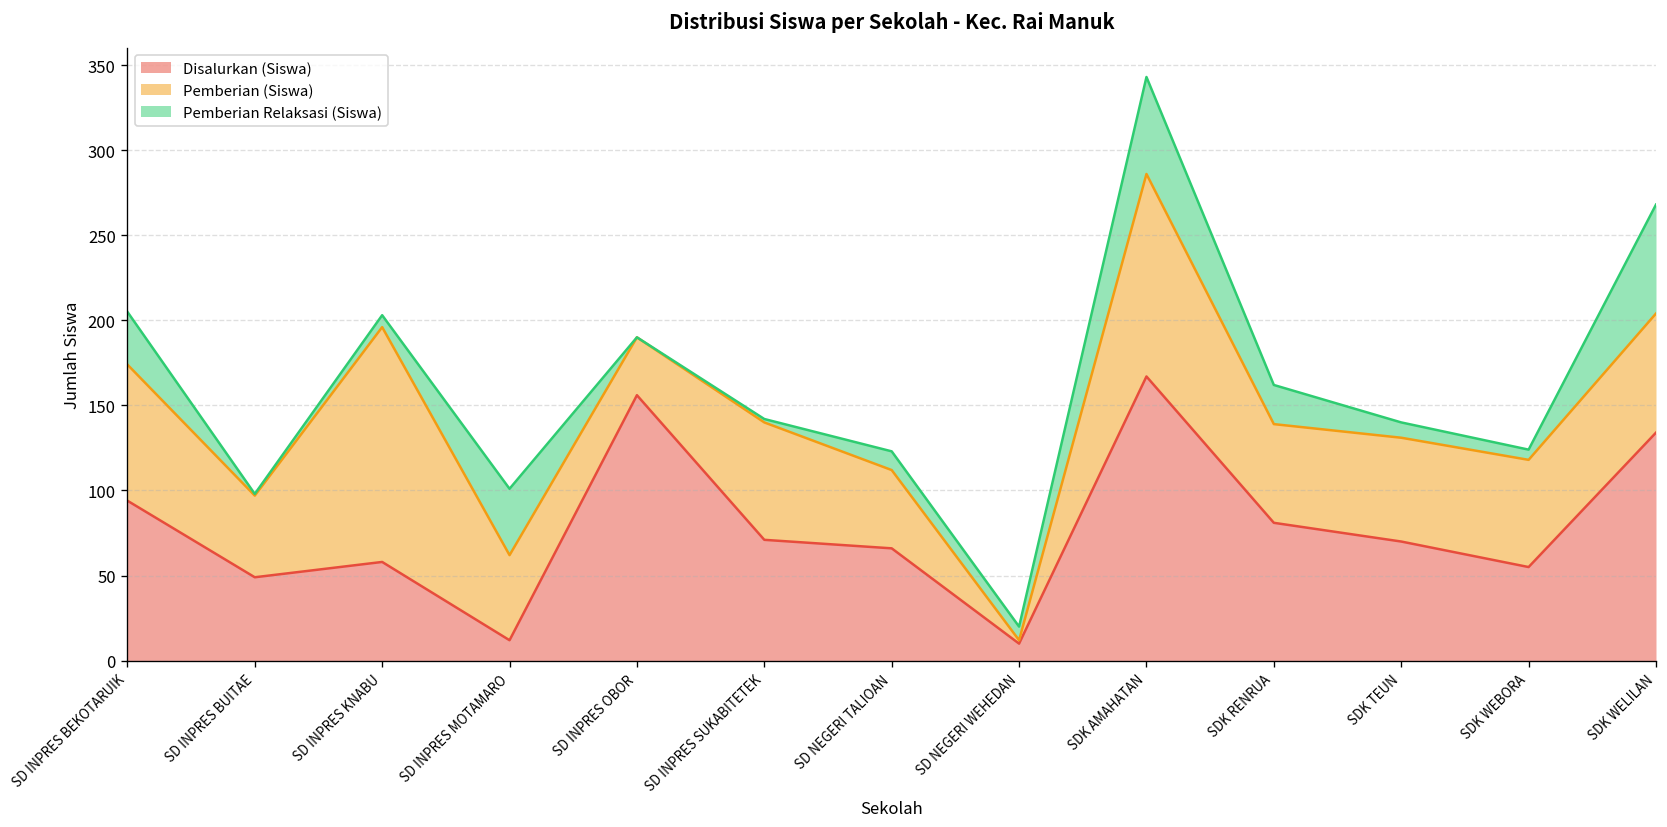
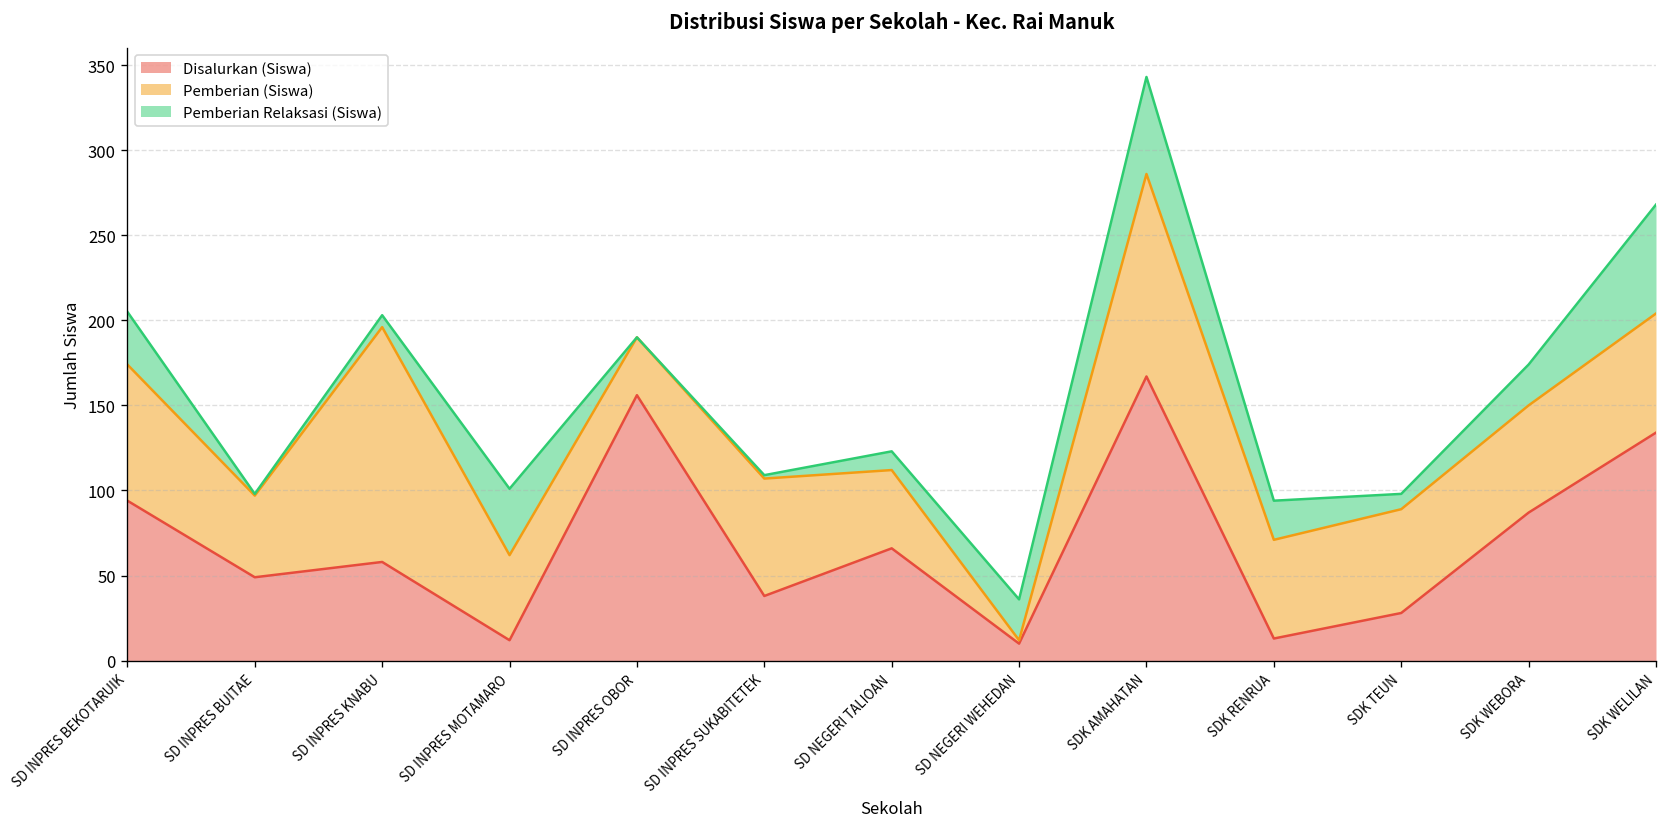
  {
    "Disalurkan (Siswa)": {
      "SD INPRES BEKOTARUIK": 94,
      "SD INPRES BUITAE": 49,
      "SD INPRES KNABU": 58,
      "SD INPRES MOTAMARO": 12,
      "SD INPRES OBOR": 156,
-     "SD INPRES SUKABITETEK": 71,
+     "SD INPRES SUKABITETEK": 38,
      "SD NEGERI TALIOAN": 66,
      "SD NEGERI WEHEDAN": 10,
      "SDK AMAHATAN": 167,
-     "SDK RENRUA": 81,
-     "SDK TEUN": 70,
-     "SDK WEBORA": 55,
+     "SDK RENRUA": 13,
+     "SDK TEUN": 28,
+     "SDK WEBORA": 87,
      "SDK WELILAN": 134
    },
    "Pemberian (Siswa)": {
      "SD INPRES BEKOTARUIK": 80,
      "SD INPRES KNABU": 138,
      "SD INPRES MOTAMARO": 50,
      "SD INPRES SUKABITETEK": 69,
      "SD NEGERI TALIOAN": 46,
      "SD NEGERI WEHEDAN": 2,
      "SDK AMAHATAN": 119,
      "SDK RENRUA": 58,
      "SDK TEUN": 61,
      "SDK WEBORA": 63,
      "SDK WELILAN": 70
    },
    "Pemberian Relaksasi (Siswa)": {
      "SD INPRES BEKOTARUIK": 31,
      "SD INPRES KNABU": 7,
      "SD INPRES MOTAMARO": 39,
      "SD INPRES SUKABITETEK": 2,
      "SD NEGERI TALIOAN": 11,
-     "SD NEGERI WEHEDAN": 8,
+     "SD NEGERI WEHEDAN": 24,
      "SDK AMAHATAN": 57,
      "SDK RENRUA": 23,
      "SDK TEUN": 9,
-     "SDK WEBORA": 6,
+     "SDK WEBORA": 24,
      "SDK WELILAN": 64
    }
  }
